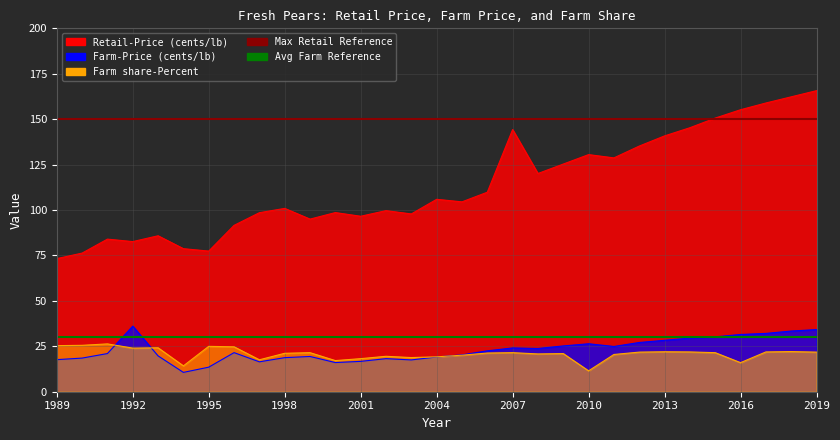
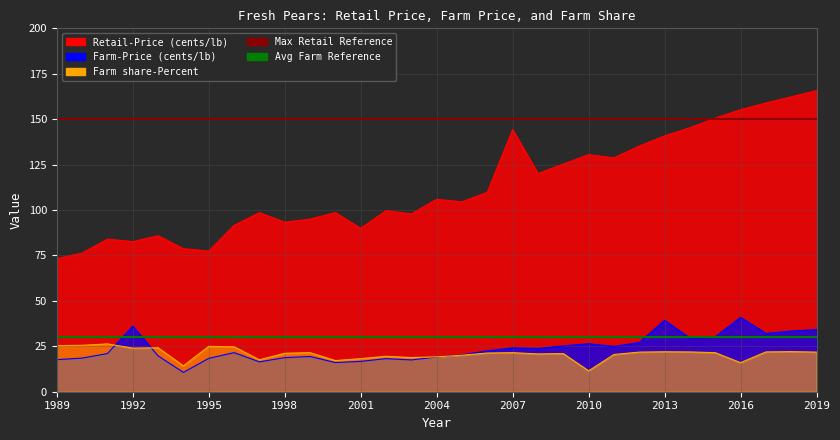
  {
    "Retail-Price (cents/lb)": {
      "1989": 73,
      "1992": 83,
      "1995": 77,
-     "1998": 101,
-     "2001": 97,
+     "1998": 93,
+     "2001": 90,
      "2004": 106,
      "2007": 144,
      "2010": 131,
      "2013": 141,
      "2016": 155,
      "2019": 166
    },
    "Farm-Price (cents/lb)": {
      "1989": 18,
      "1992": 36,
-     "1995": 14,
+     "1995": 18,
      "1998": 19,
      "2001": 17,
      "2007": 24,
      "2010": 26,
-     "2013": 28,
-     "2016": 32,
+     "2013": 39,
+     "2016": 41,
      "2019": 34
    },
    "Farm share-Percent": {
      "1989": 25,
      "1992": 24,
      "1995": 25,
      "1998": 21,
      "2001": 18,
      "2007": 22,
      "2010": 12,
      "2013": 22,
      "2016": 16,
      "2019": 22
    }
  }
